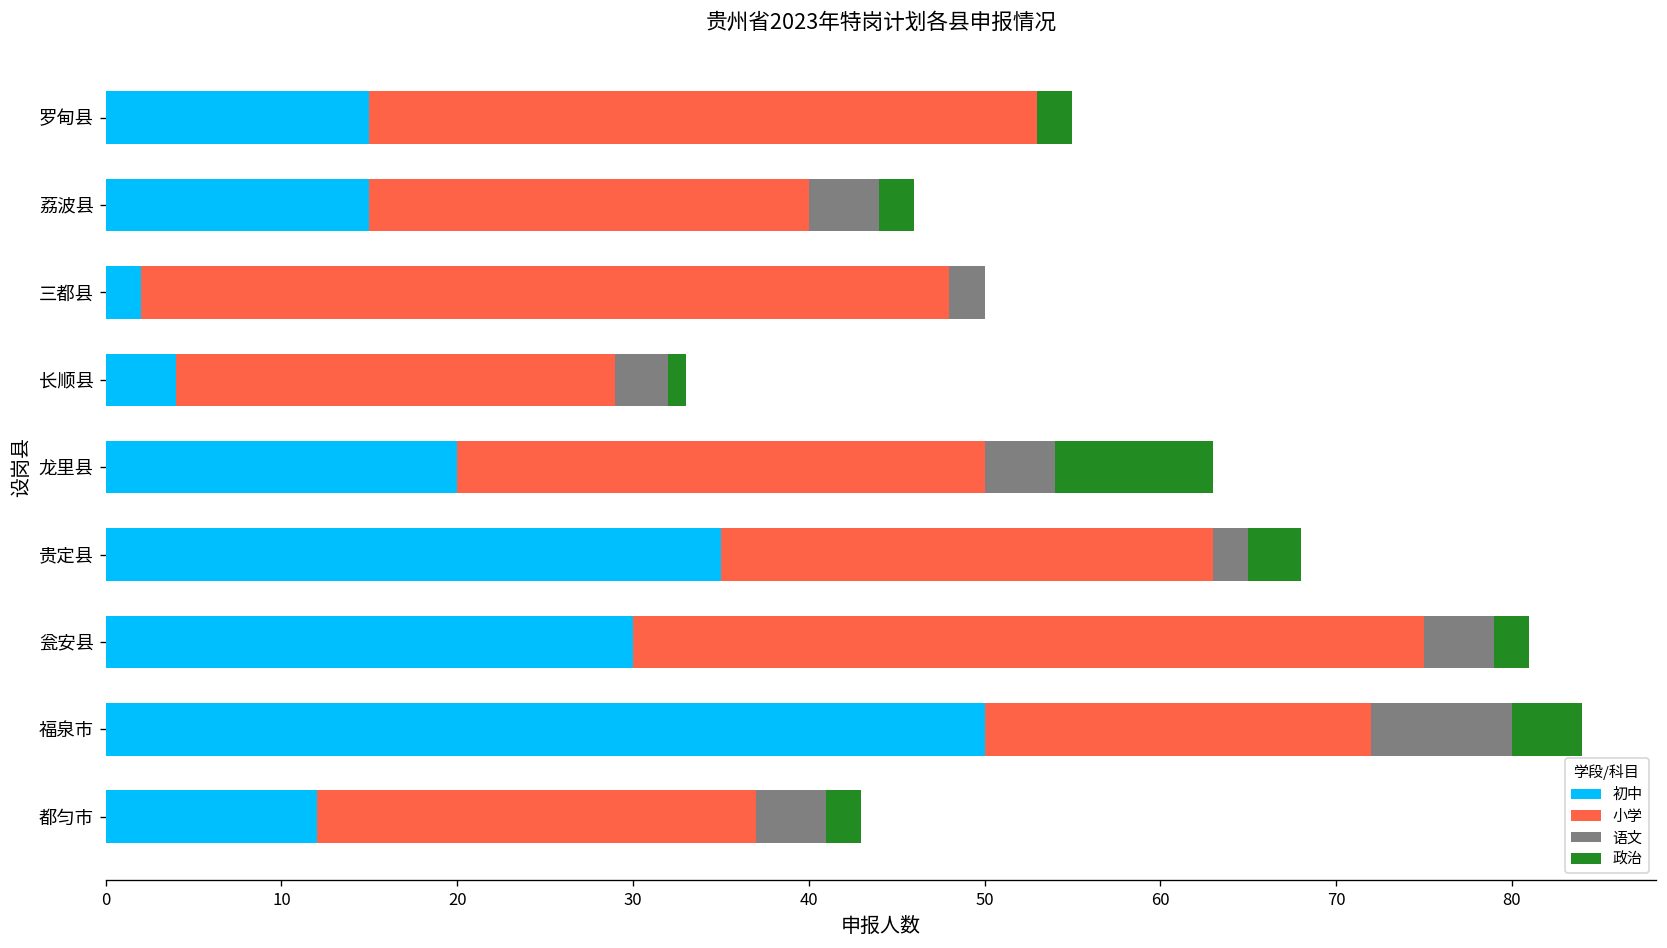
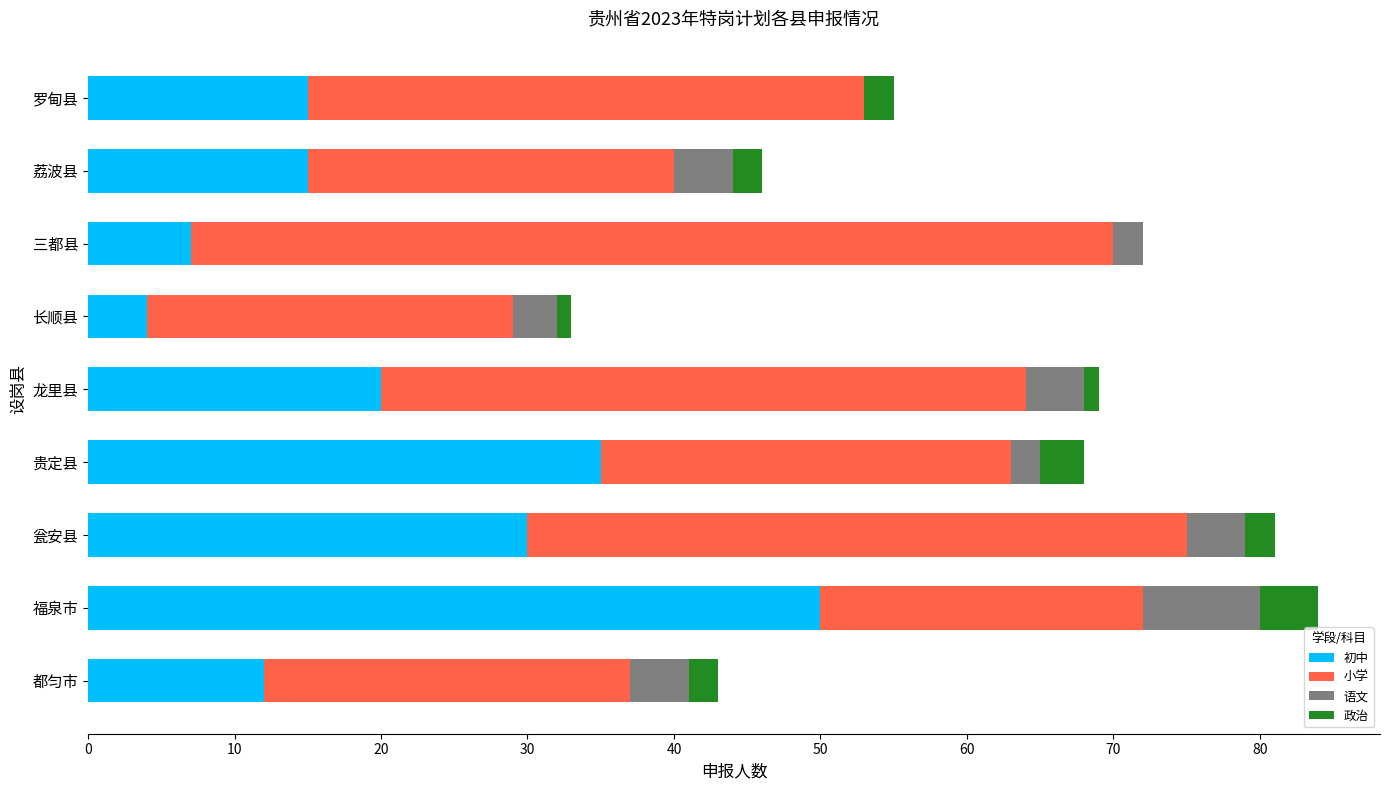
  {
    "初中": {
      "罗甸县": 15,
      "荔波县": 15,
-     "三都县": 2,
+     "三都县": 7,
      "长顺县": 4,
      "龙里县": 20,
      "贵定县": 35,
      "瓮安县": 30,
      "福泉市": 50,
      "都匀市": 12
    },
    "小学": {
      "罗甸县": 38,
      "荔波县": 25,
-     "三都县": 46,
+     "三都县": 63,
      "长顺县": 25,
-     "龙里县": 30,
+     "龙里县": 44,
      "贵定县": 28,
      "瓮安县": 45,
      "福泉市": 22,
      "都匀市": 25
    },
    "语文": {
      "罗甸县": 0,
      "荔波县": 4,
      "三都县": 2,
      "长顺县": 3,
      "龙里县": 4,
      "贵定县": 2,
      "瓮安县": 4,
      "福泉市": 8,
      "都匀市": 4
    },
    "政治": {
      "罗甸县": 2,
      "荔波县": 2,
      "三都县": 0,
      "长顺县": 1,
-     "龙里县": 9,
+     "龙里县": 1,
      "贵定县": 3,
      "瓮安县": 2,
      "福泉市": 4,
      "都匀市": 2
    }
  }
